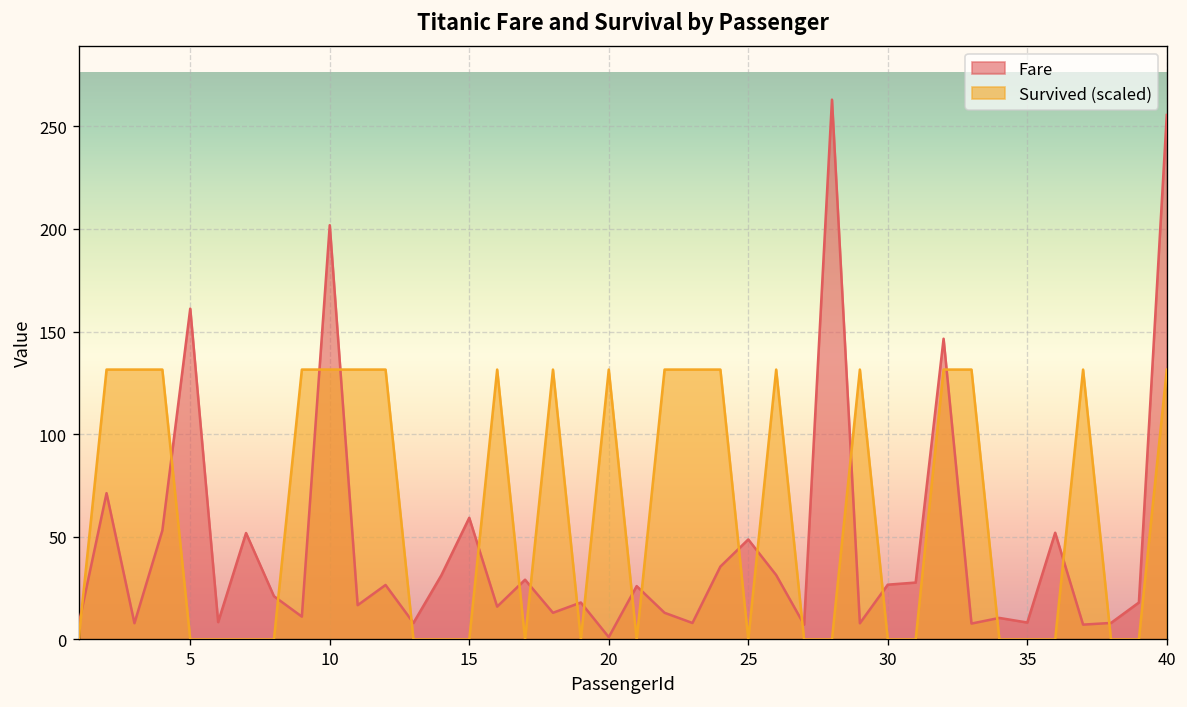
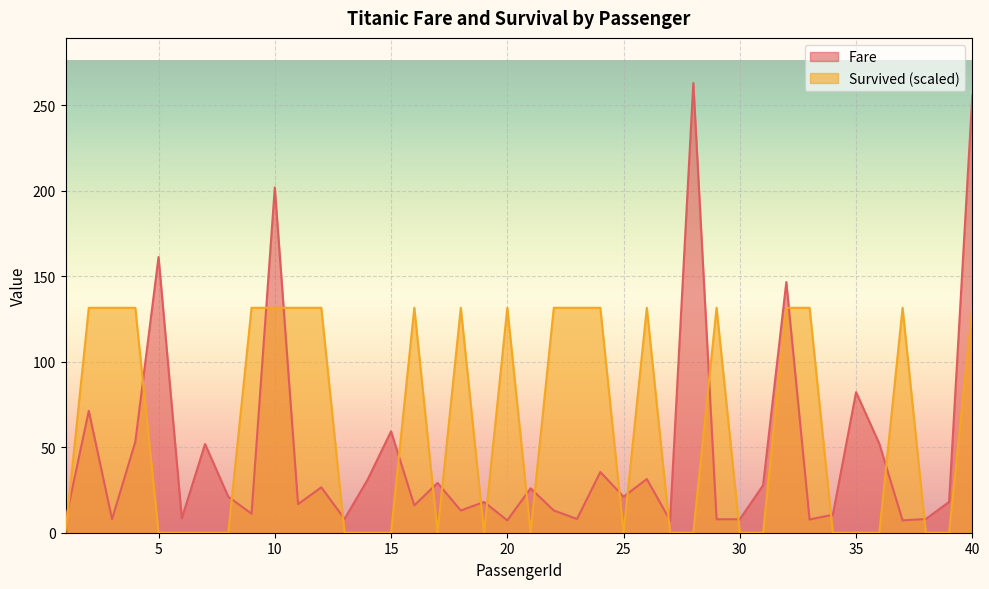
  {
    "Fare": {
      "5": 161,
      "10": 202,
      "15": 59,
-     "20": 1,
-     "25": 49,
-     "30": 27,
-     "35": 8,
+     "20": 7,
+     "25": 21,
+     "30": 8,
+     "35": 82,
      "40": 256
    },
    "Survived (scaled)": {
      "5": 0,
      "10": 132,
      "15": 0,
      "20": 132,
      "25": 0,
      "30": 0,
      "35": 0,
      "40": 132
    }
  }
